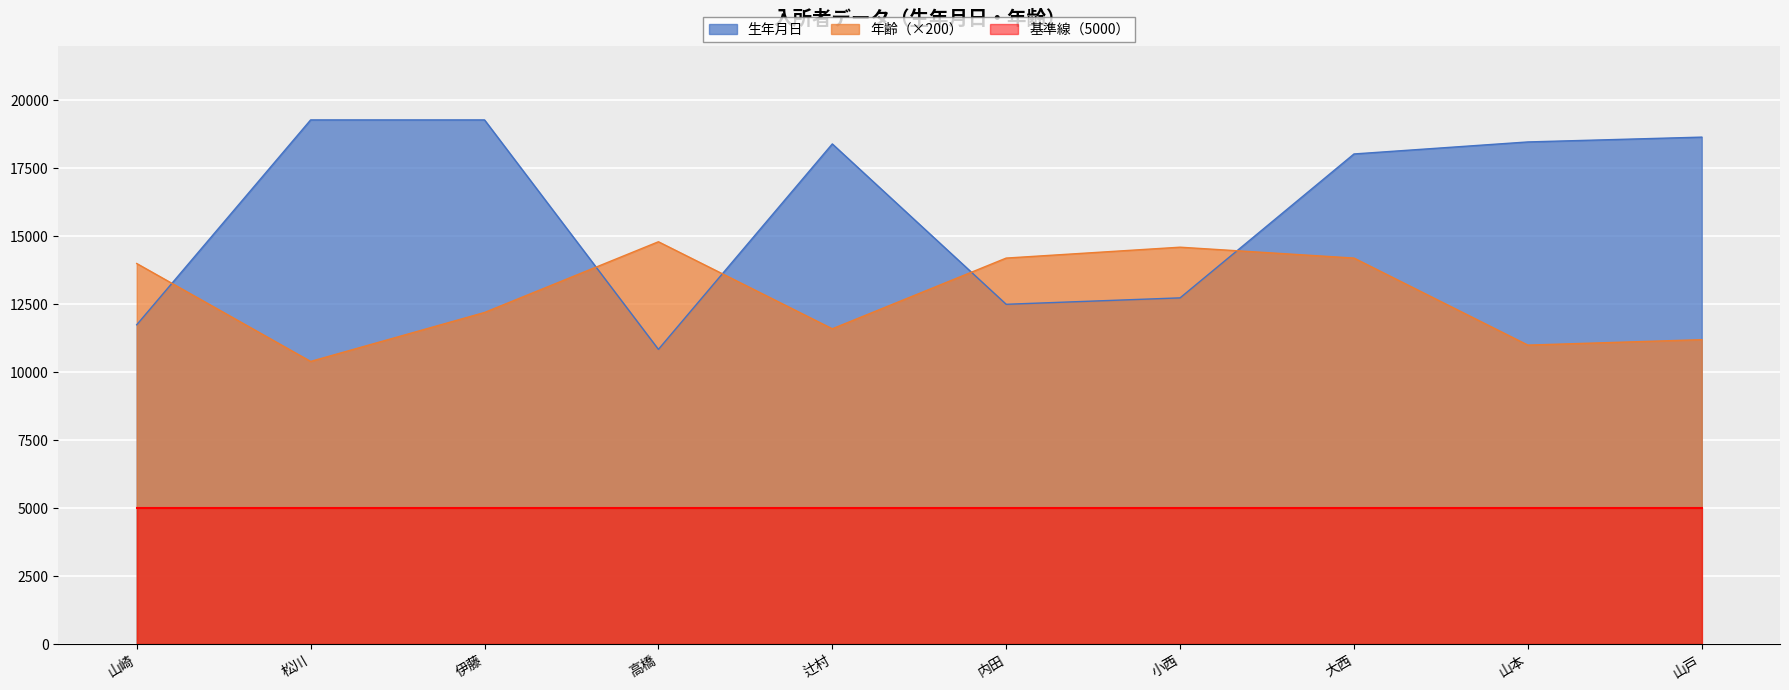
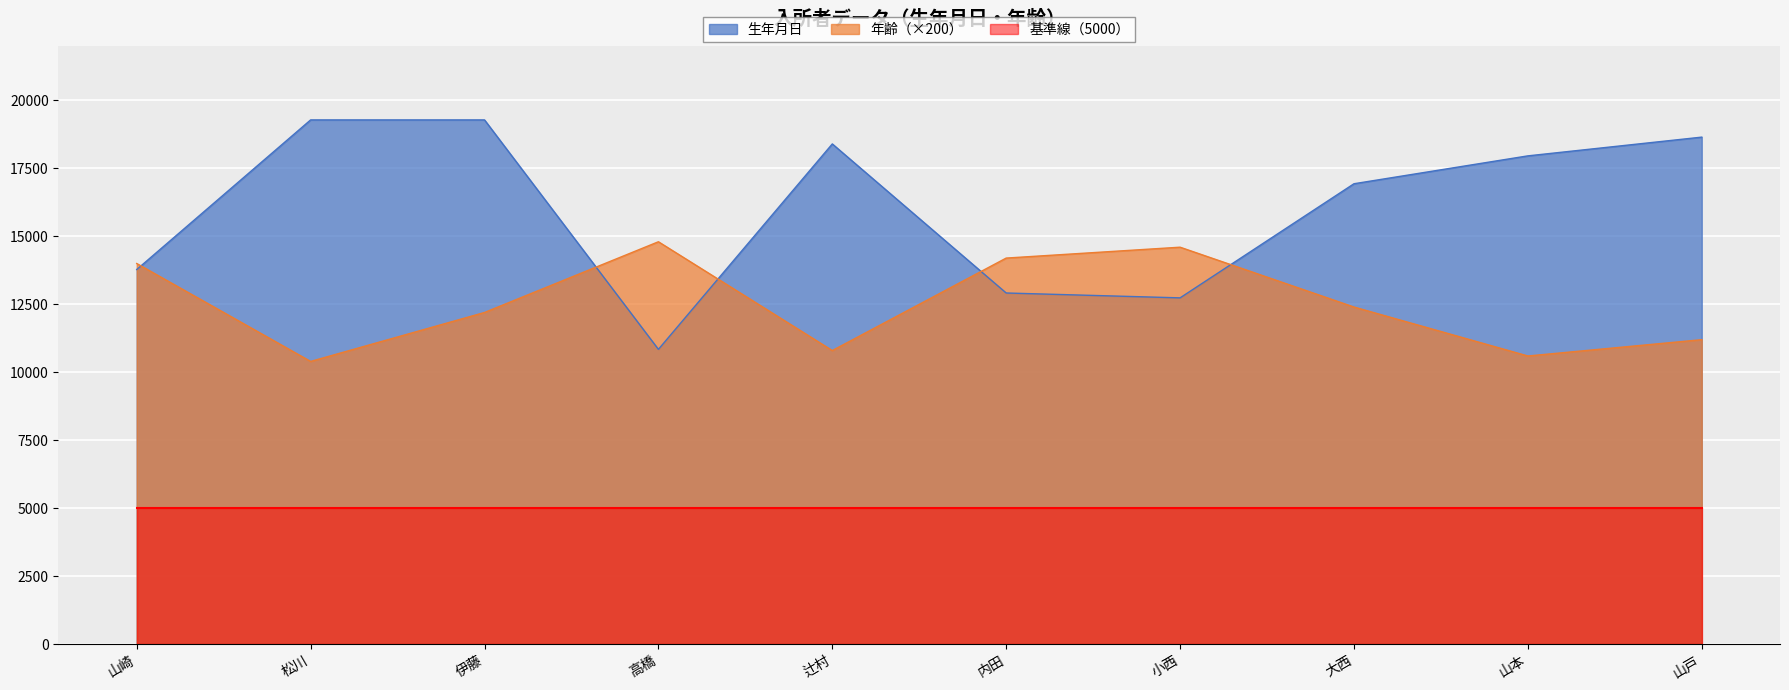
  {
    "生年月日": {
-     "山崎": 11700,
+     "山崎": 13800,
      "松川": 19300,
      "伊藤": 19300,
      "高橋": 10800,
      "辻村": 18400,
-     "内田": 12500,
+     "内田": 12900,
      "小西": 12700,
-     "大西": 18000,
-     "山本": 18500,
+     "大西": 16900,
+     "山本": 18000,
      "山戸": 18600
    },
    "年齢（×200）": {
      "山崎": 14000,
      "松川": 10400,
      "伊藤": 12200,
      "高橋": 14800,
-     "辻村": 11600,
+     "辻村": 10800,
      "内田": 14200,
      "小西": 14600,
-     "大西": 14200,
-     "山本": 11000,
+     "大西": 12400,
+     "山本": 10600,
      "山戸": 11200
    },
    "基準線（5000）": {
      "山崎": 5000,
      "松川": 5000,
      "伊藤": 5000,
      "高橋": 5000,
      "辻村": 5000,
      "内田": 5000,
      "小西": 5000,
      "大西": 5000,
      "山本": 5000,
      "山戸": 5000
    }
  }
